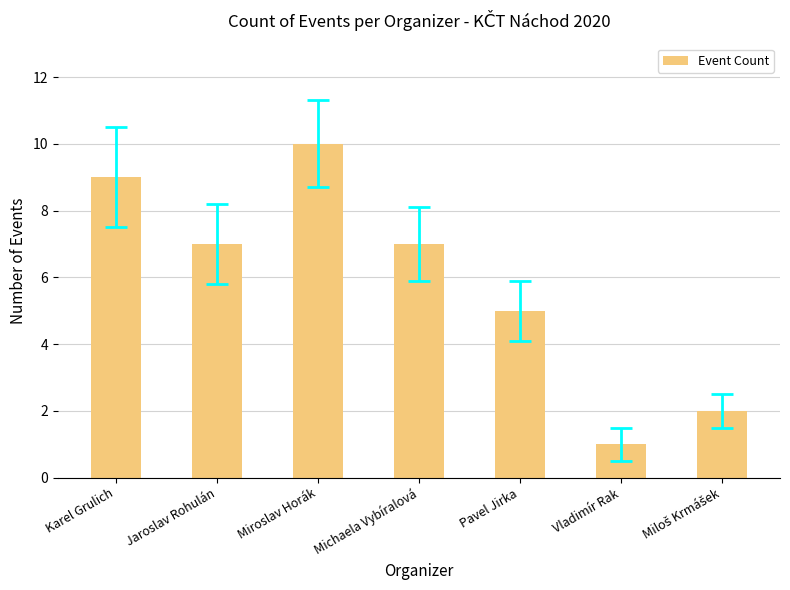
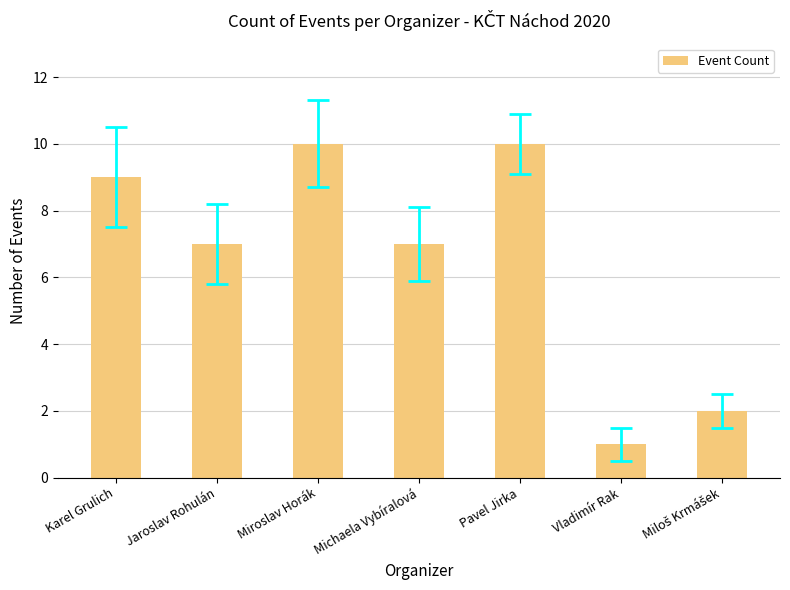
  {
    "Event Count": {
      "Karel Grulich": 9,
      "Jaroslav Rohulán": 7,
      "Miroslav Horák": 10,
      "Michaela Vybíralová": 7,
-     "Pavel Jirka": 5,
+     "Pavel Jirka": 10,
      "Vladimír Rak": 1,
      "Miloš Krmášek": 2
    }
  }
